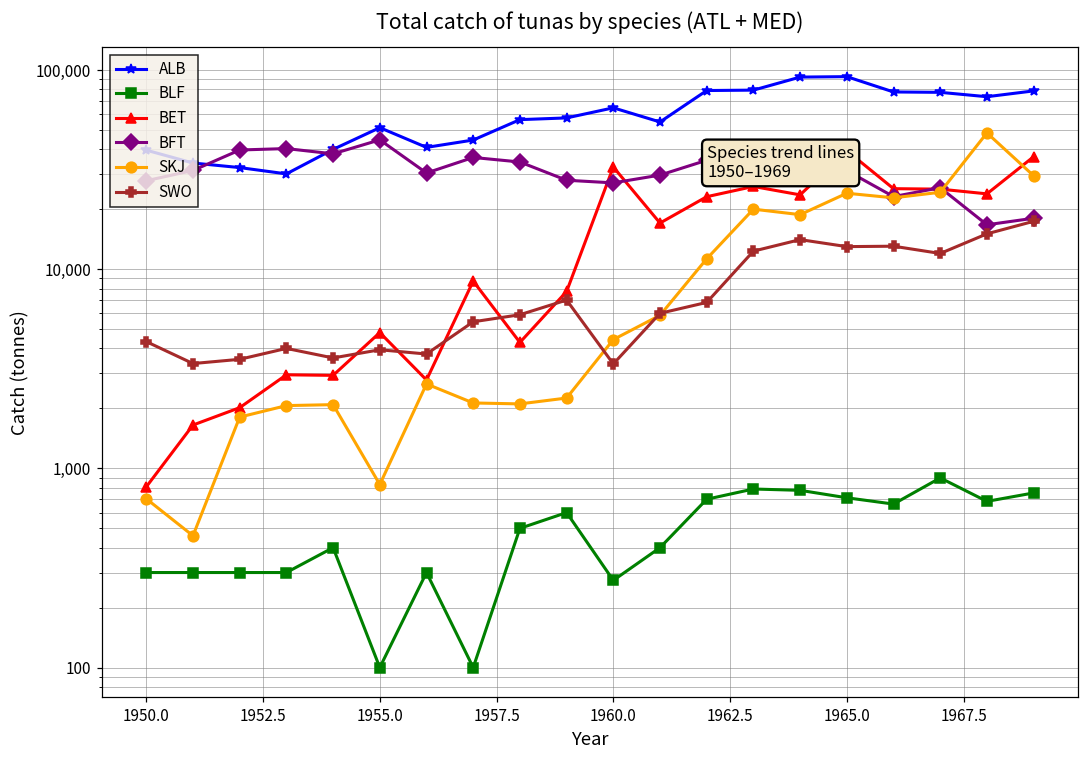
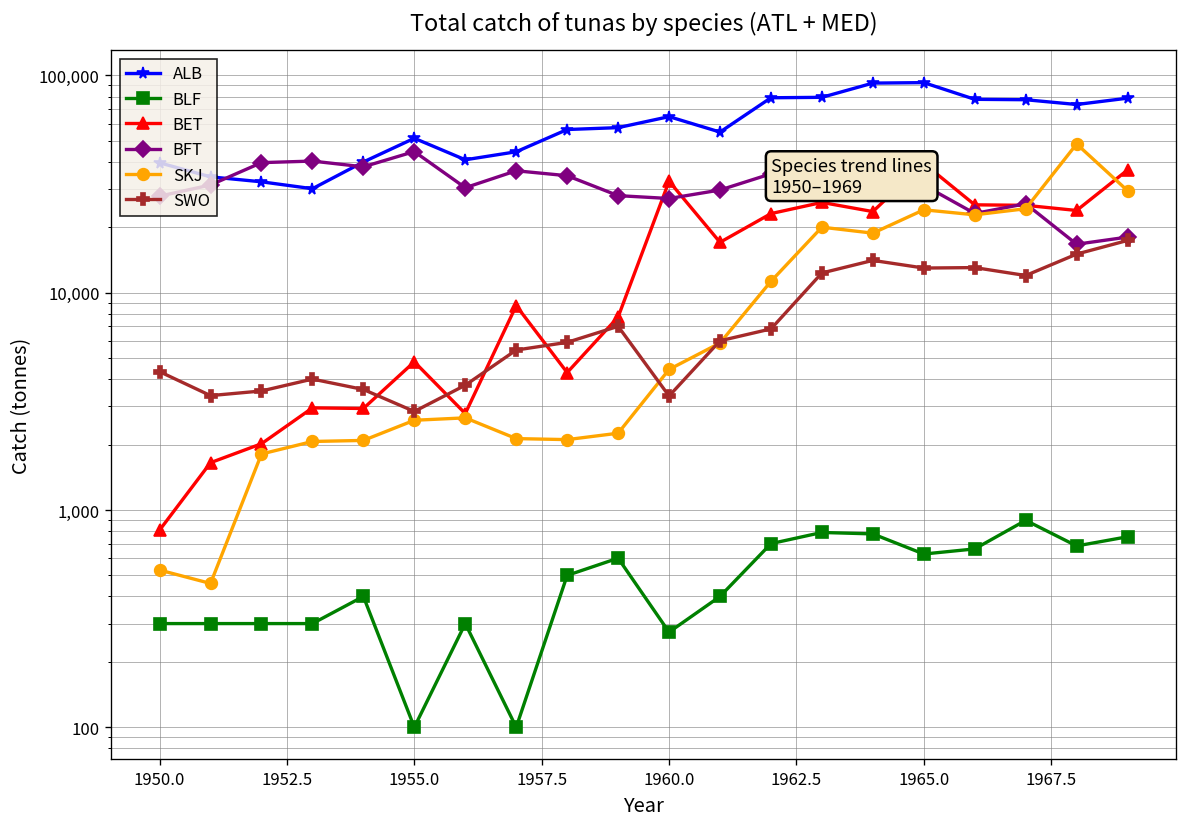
  {
    "ALB": {
      "1955.0": "51,000",
      "1960.0": "65,000",
      "1965.0": "90,000"
    },
    "BLF": {
      "1950.0": "300",
      "1955.0": "100",
      "1960.0": "270",
-     "1965.0": "710"
+     "1965.0": "630"
    },
    "BET": {
      "1950.0": "800",
      "1955.0": "4,800",
      "1960.0": "33,000"
    },
    "BFT": {
      "1955.0": "45,000",
      "1960.0": "27,000"
    },
    "SKJ": {
-     "1950.0": "700",
-     "1955.0": "800",
+     "1950.0": "530",
+     "1955.0": "2,600",
      "1960.0": "4,400",
      "1965.0": "24,000"
    },
    "SWO": {
      "1950.0": "4,300",
-     "1955.0": "3,900",
+     "1955.0": "2,800",
      "1960.0": "3,300",
      "1965.0": "13,000"
    }
  }
